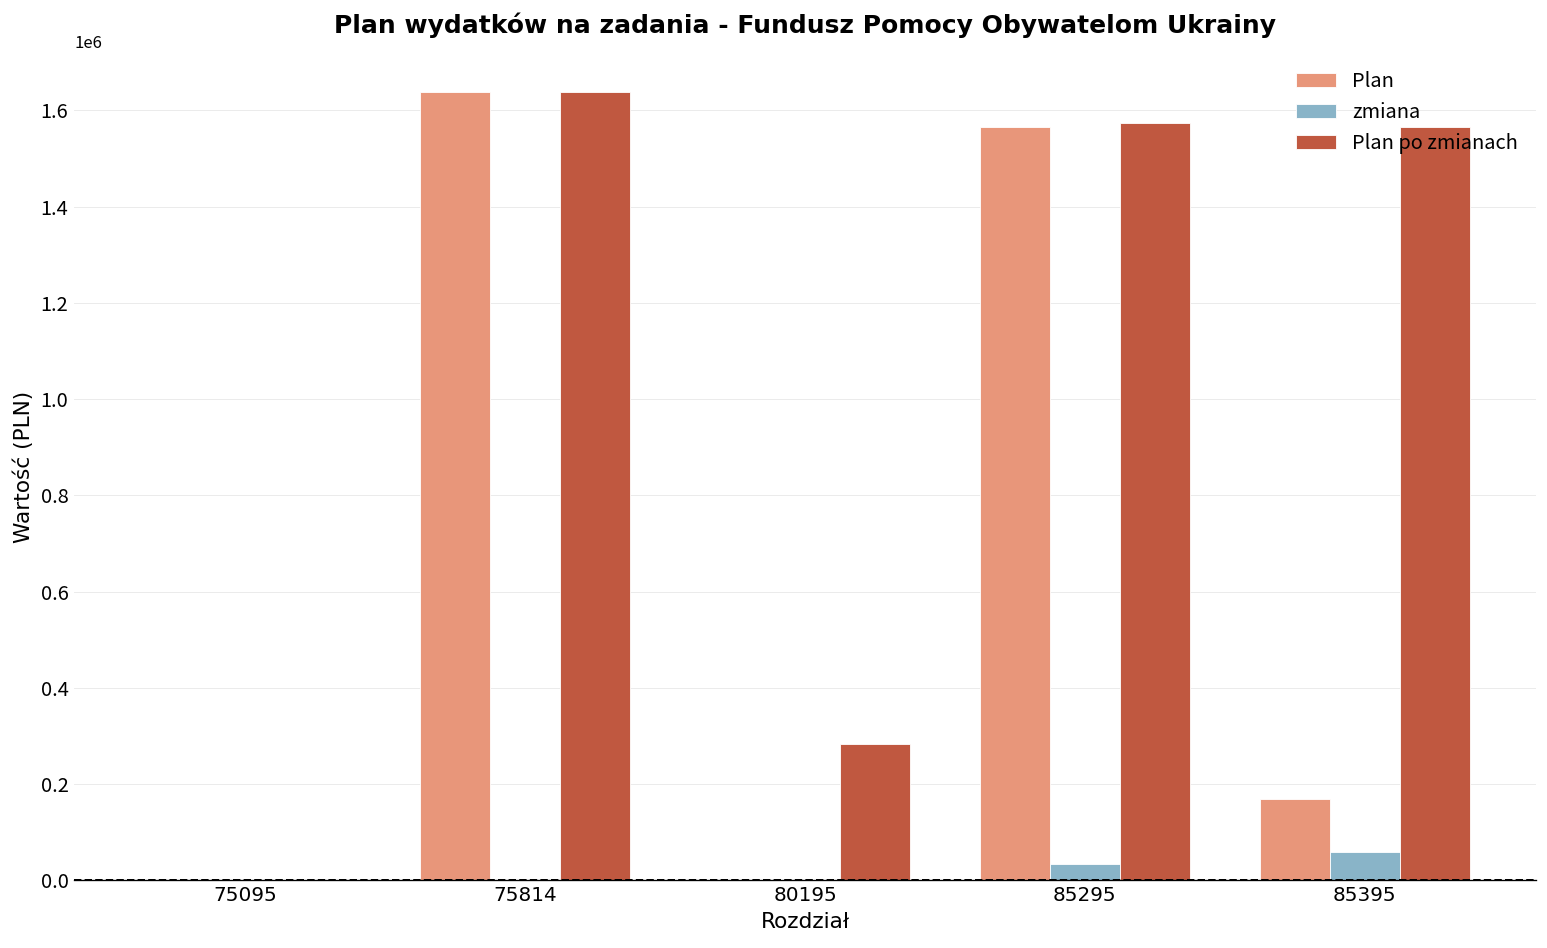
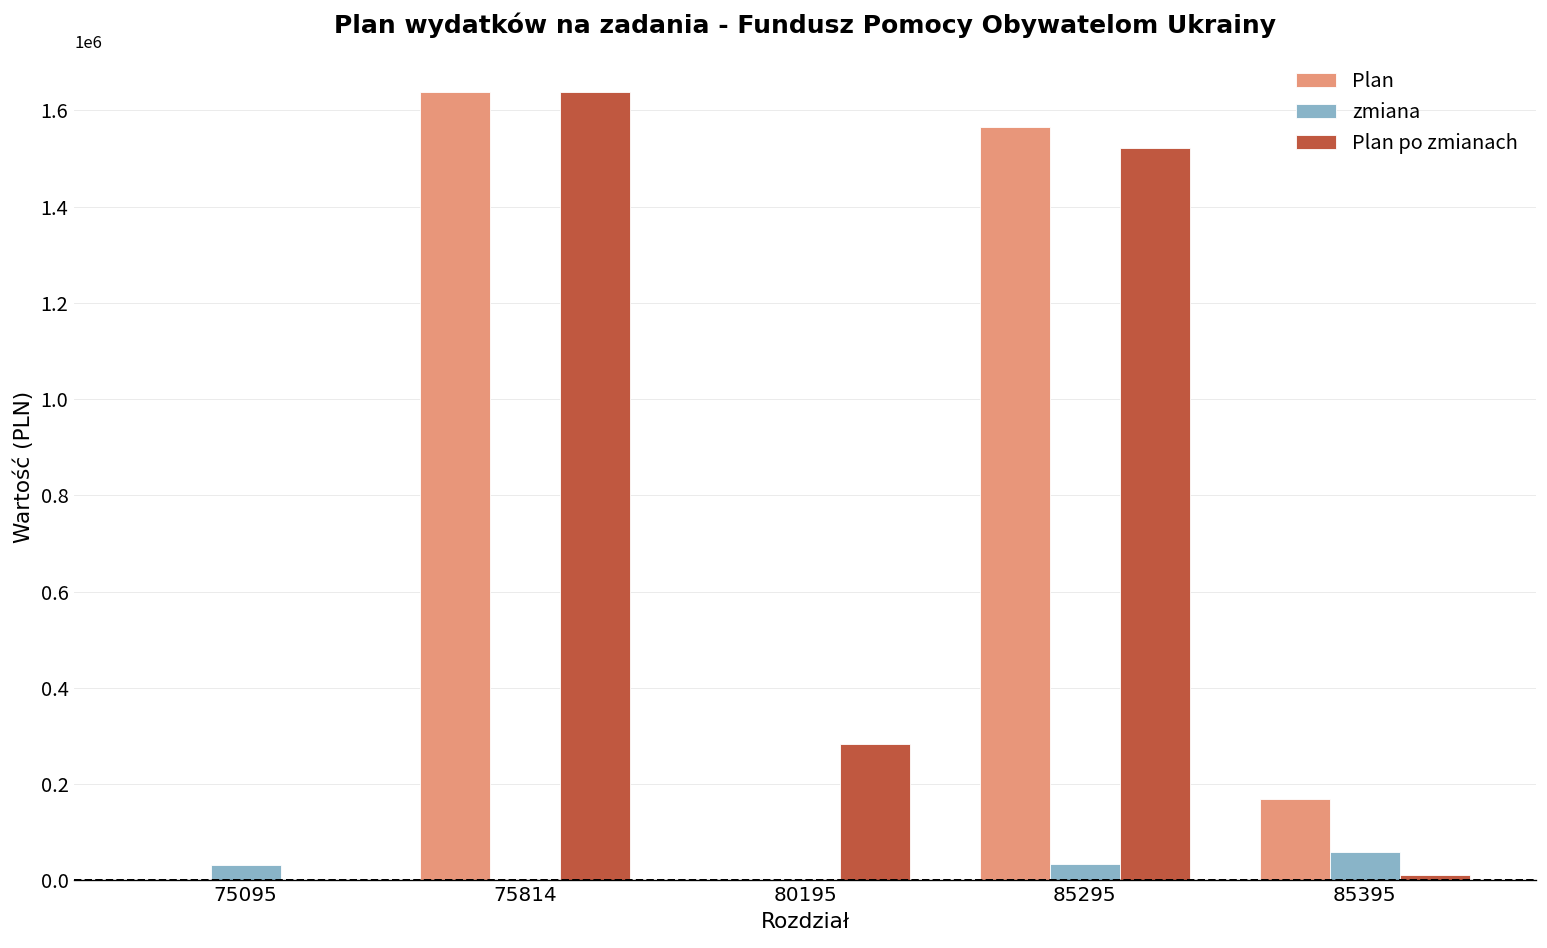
  {
    "Plan": {
      "75814": 1640000,
      "80195": 0,
      "85295": 1560000,
      "85395": 170000
    },
    "zmiana": {
-     "75095": 0,
+     "75095": 30000,
      "75814": 0,
      "80195": 0,
      "85295": 30000,
      "85395": 60000
    },
    "Plan po zmianach": {
      "75814": 1640000,
      "80195": 280000,
-     "85295": 1570000,
-     "85395": 1570000
+     "85295": 1520000,
+     "85395": 10000
    }
  }
